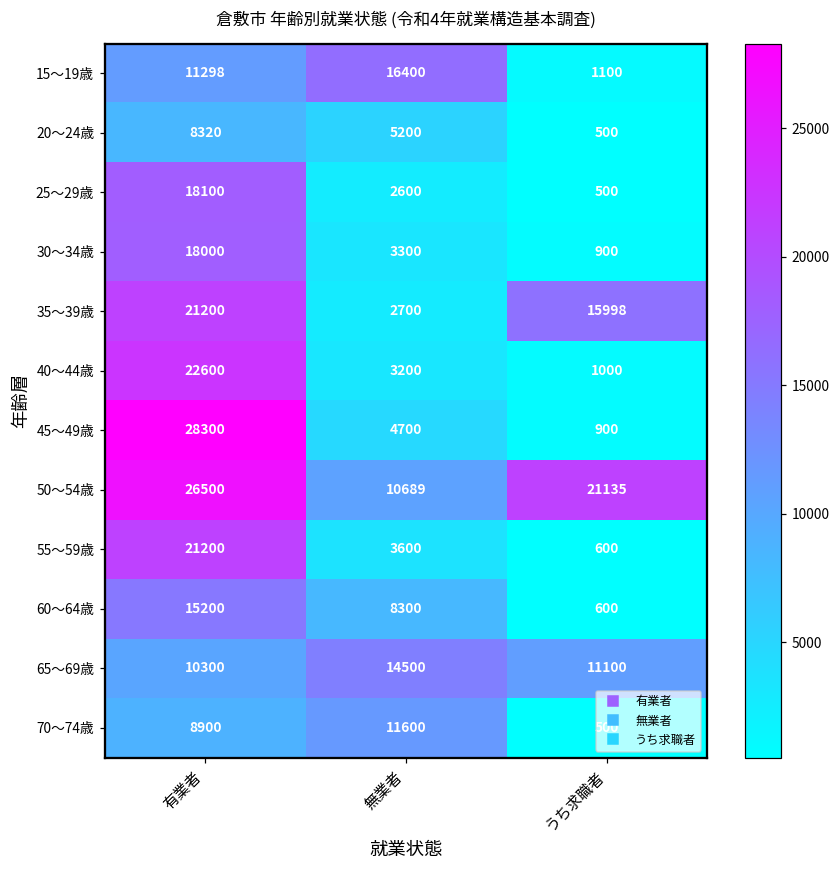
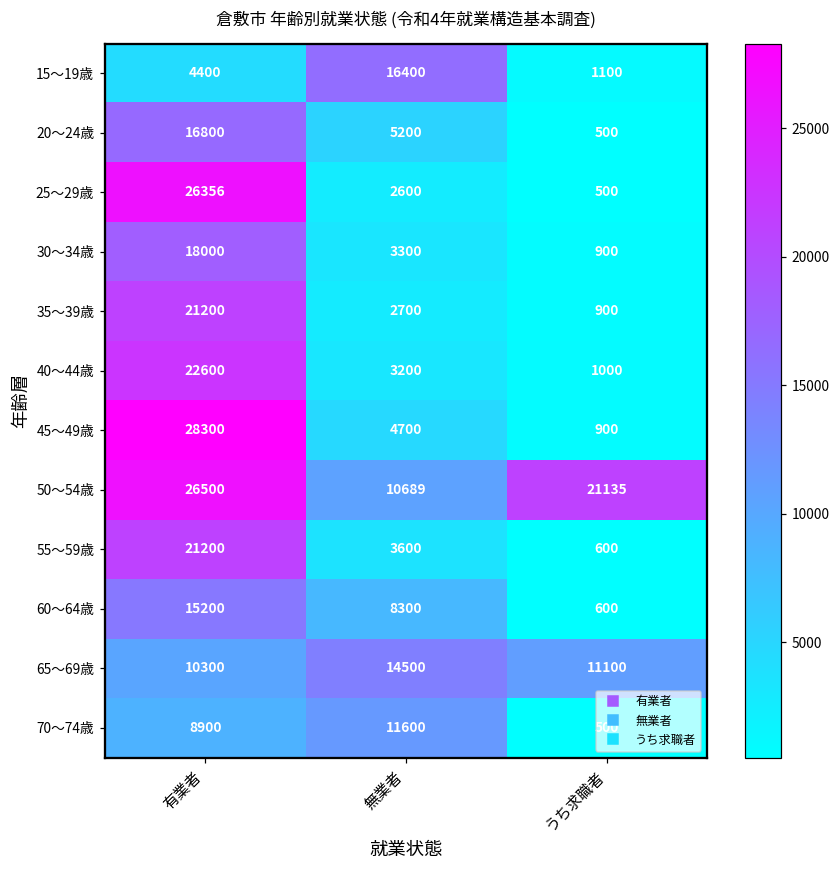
  {
    "15～19歳": {
-     "有業者": 11298,
+     "有業者": 4400,
      "無業者": 16400,
      "うち求職者": 1100
    },
    "20～24歳": {
-     "有業者": 8320,
+     "有業者": 16800,
      "無業者": 5200,
      "うち求職者": 500
    },
    "25～29歳": {
-     "有業者": 18100,
+     "有業者": 26356,
      "無業者": 2600,
      "うち求職者": 500
    },
    "30～34歳": {
      "有業者": 18000,
      "無業者": 3300,
      "うち求職者": 900
    },
    "35～39歳": {
      "有業者": 21200,
      "無業者": 2700,
-     "うち求職者": 15998
+     "うち求職者": 900
    },
    "40～44歳": {
      "有業者": 22600,
      "無業者": 3200,
      "うち求職者": 1000
    },
    "45～49歳": {
      "有業者": 28300,
      "無業者": 4700,
      "うち求職者": 900
    },
    "50～54歳": {
      "有業者": 26500,
      "無業者": 10689,
      "うち求職者": 21135
    },
    "55～59歳": {
      "有業者": 21200,
      "無業者": 3600,
      "うち求職者": 600
    },
    "60～64歳": {
      "有業者": 15200,
      "無業者": 8300,
      "うち求職者": 600
    },
    "65～69歳": {
      "有業者": 10300,
      "無業者": 14500,
      "うち求職者": 11100
    },
    "70～74歳": {
      "有業者": 8900,
      "無業者": 11600
    }
  }
